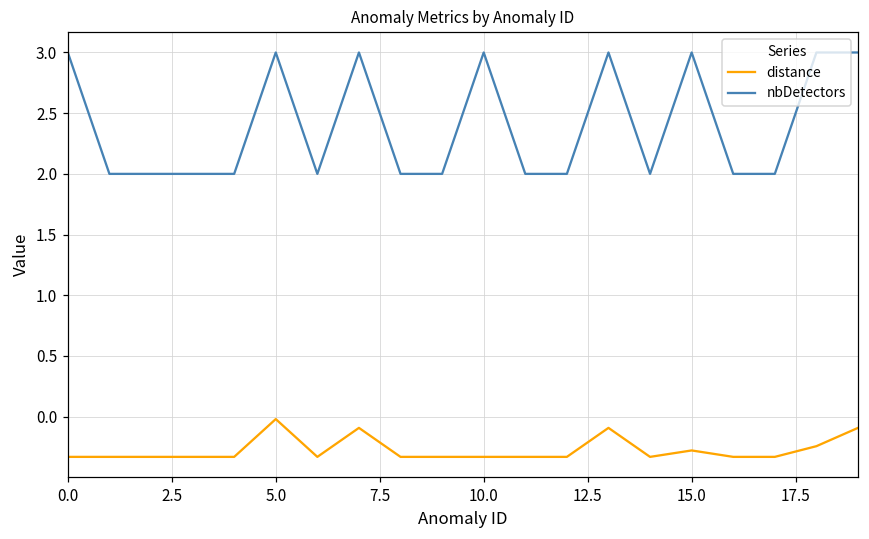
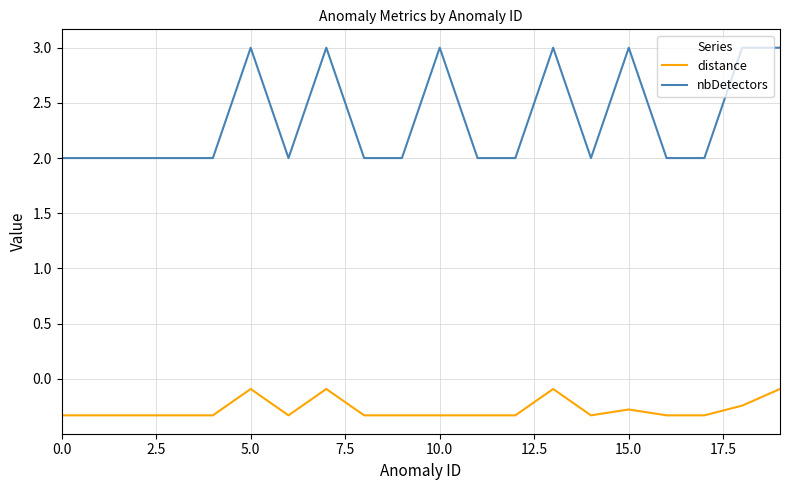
  {
    "distance": {
      "0.0": -0.33,
-     "5.0": -0.02,
+     "5.0": -0.09,
      "10.0": -0.33,
      "15.0": -0.28
    },
    "nbDetectors": {
-     "0.0": 3,
+     "0.0": 2,
      "5.0": 3,
      "10.0": 3,
      "15.0": 3
    }
  }
